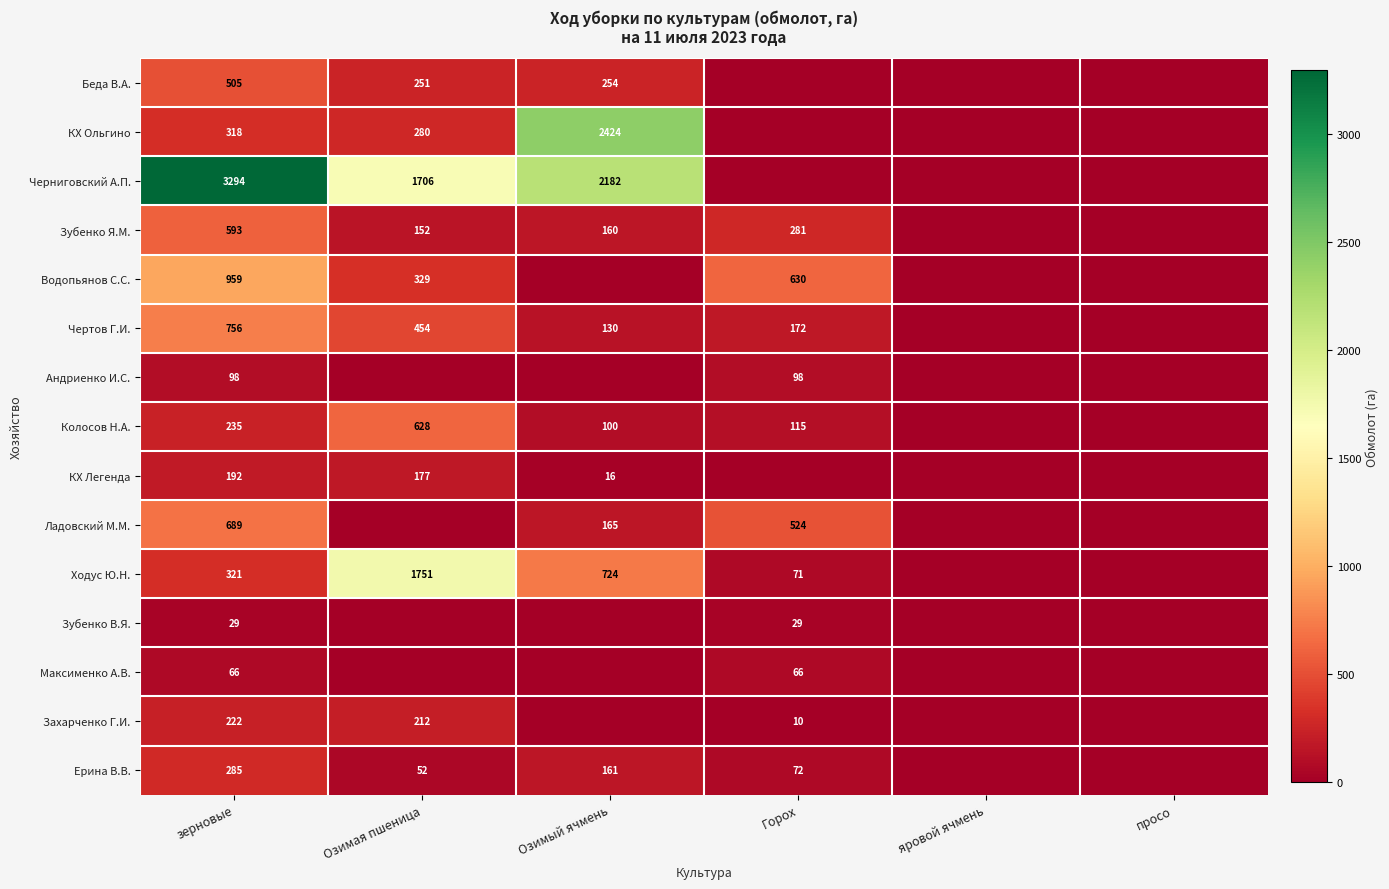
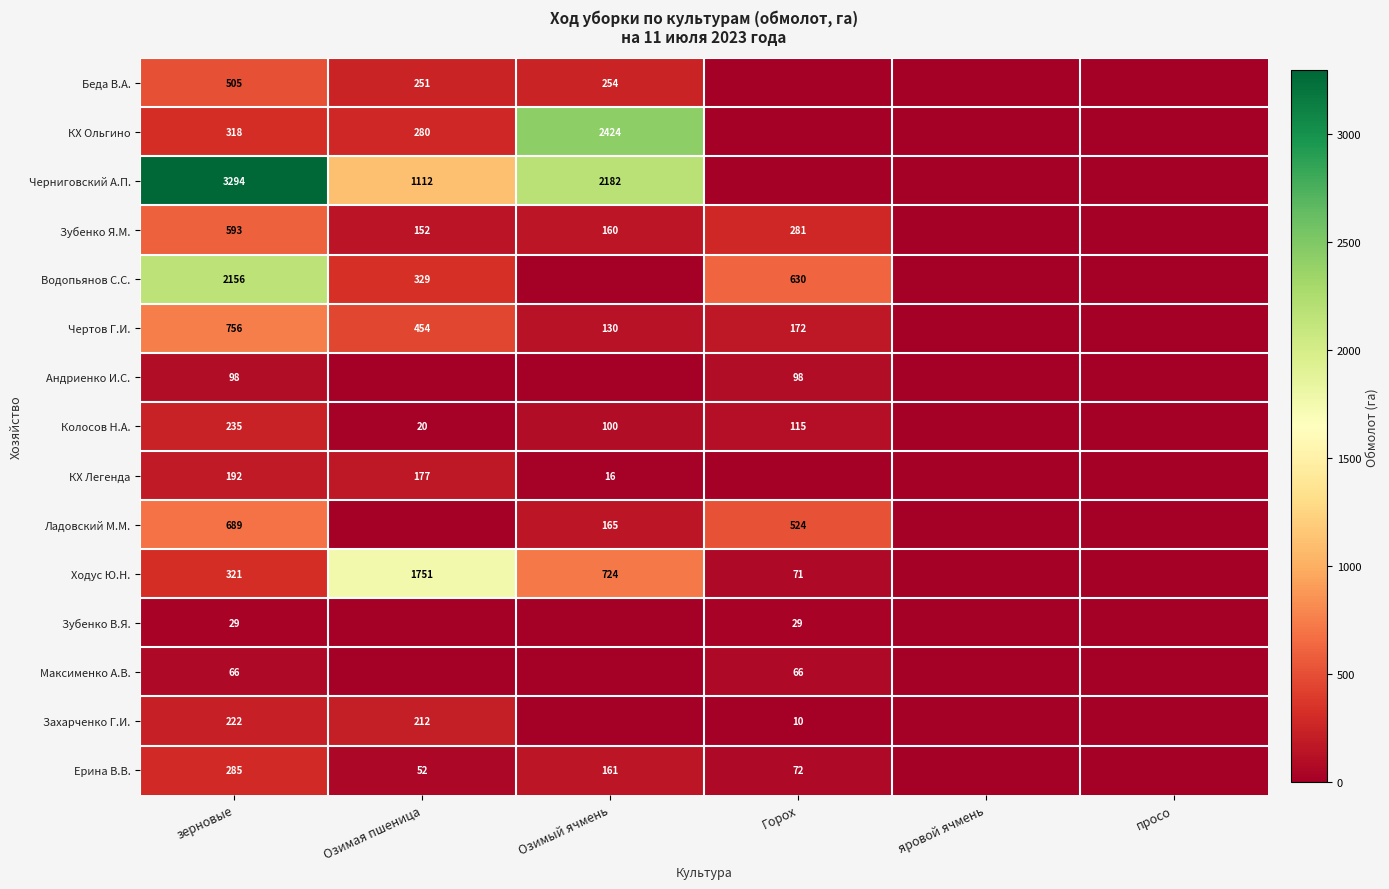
  {
    "Беда В.А.": {
      "зерновые": 505,
      "Озимая пшеница": 251,
      "Озимый ячмень": 254
    },
    "КХ Ольгино": {
      "зерновые": 318,
      "Озимая пшеница": 280,
      "Озимый ячмень": 2424
    },
    "Черниговский А.П.": {
      "зерновые": 3294,
-     "Озимая пшеница": 1706,
+     "Озимая пшеница": 1112,
      "Озимый ячмень": 2182
    },
    "Зубенко Я.М.": {
      "зерновые": 593,
      "Озимая пшеница": 152,
      "Озимый ячмень": 160,
      "Горох": 281
    },
    "Водопьянов С.С.": {
-     "зерновые": 959,
+     "зерновые": 2156,
      "Озимая пшеница": 329,
      "Горох": 630
    },
    "Чертов Г.И.": {
      "зерновые": 756,
      "Озимая пшеница": 454,
      "Озимый ячмень": 130,
      "Горох": 172
    },
    "Андриенко И.С.": {
      "зерновые": 98,
      "Горох": 98
    },
    "Колосов Н.А.": {
      "зерновые": 235,
-     "Озимая пшеница": 628,
+     "Озимая пшеница": 20,
      "Озимый ячмень": 100,
      "Горох": 115
    },
    "КХ Легенда": {
      "зерновые": 192,
      "Озимая пшеница": 177,
      "Озимый ячмень": 16
    },
    "Ладовский М.М.": {
      "зерновые": 689,
      "Озимый ячмень": 165,
      "Горох": 524
    },
    "Ходус Ю.Н.": {
      "зерновые": 321,
      "Озимая пшеница": 1751,
      "Озимый ячмень": 724,
      "Горох": 71
    },
    "Зубенко В.Я.": {
      "зерновые": 29,
      "Горох": 29
    },
    "Максименко А.В.": {
      "зерновые": 66,
      "Горох": 66
    },
    "Захарченко Г.И.": {
      "зерновые": 222,
      "Озимая пшеница": 212,
      "Горох": 10
    },
    "Ерина В.В.": {
      "зерновые": 285,
      "Озимая пшеница": 52,
      "Озимый ячмень": 161,
      "Горох": 72
    }
  }
